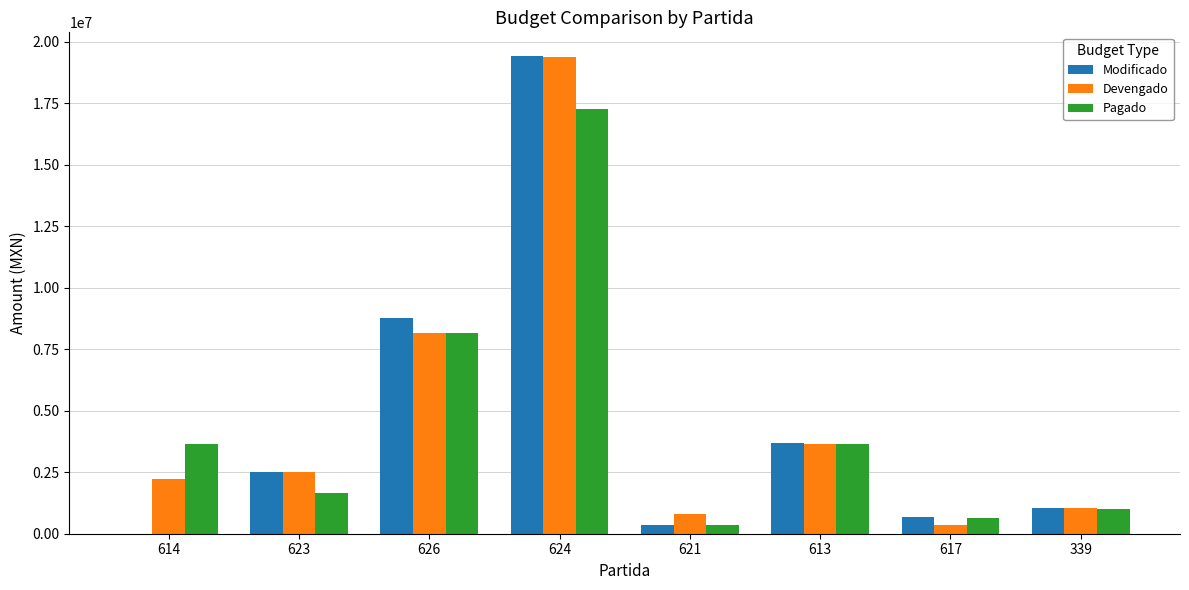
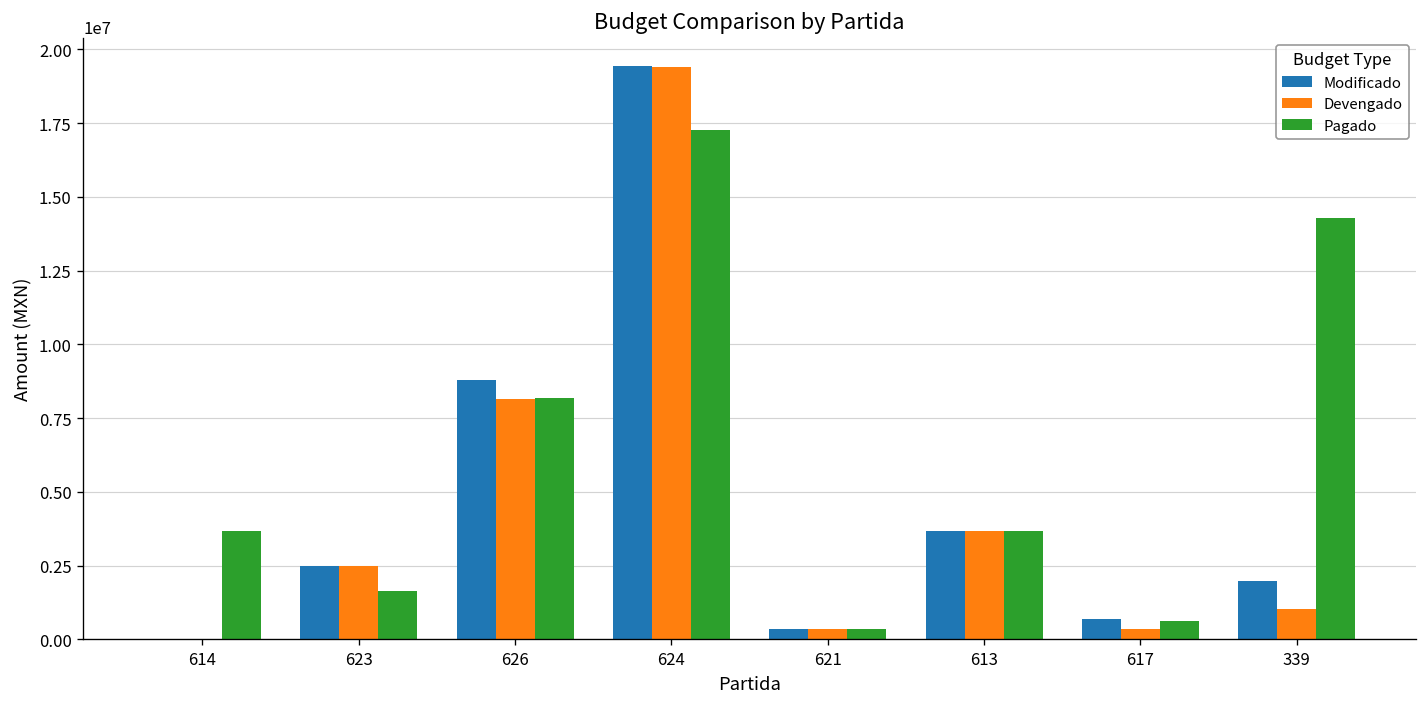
  {
    "Modificado": {
      "614": 0,
      "623": 2500000,
      "626": 8800000,
      "624": 19400000,
      "621": 400000,
      "613": 3700000,
      "617": 700000,
-     "339": 1100000
+     "339": 2000000
    },
    "Devengado": {
-     "614": 2200000,
+     "614": 0,
      "623": 2500000,
      "626": 8200000,
      "624": 19400000,
-     "621": 800000,
+     "621": 400000,
      "613": 3700000,
      "617": 400000,
      "339": 1000000
    },
    "Pagado": {
      "614": 3700000,
      "623": 1600000,
      "626": 8200000,
      "624": 17300000,
      "621": 400000,
      "613": 3700000,
      "617": 600000,
-     "339": 1000000
+     "339": 14300000
    }
  }
